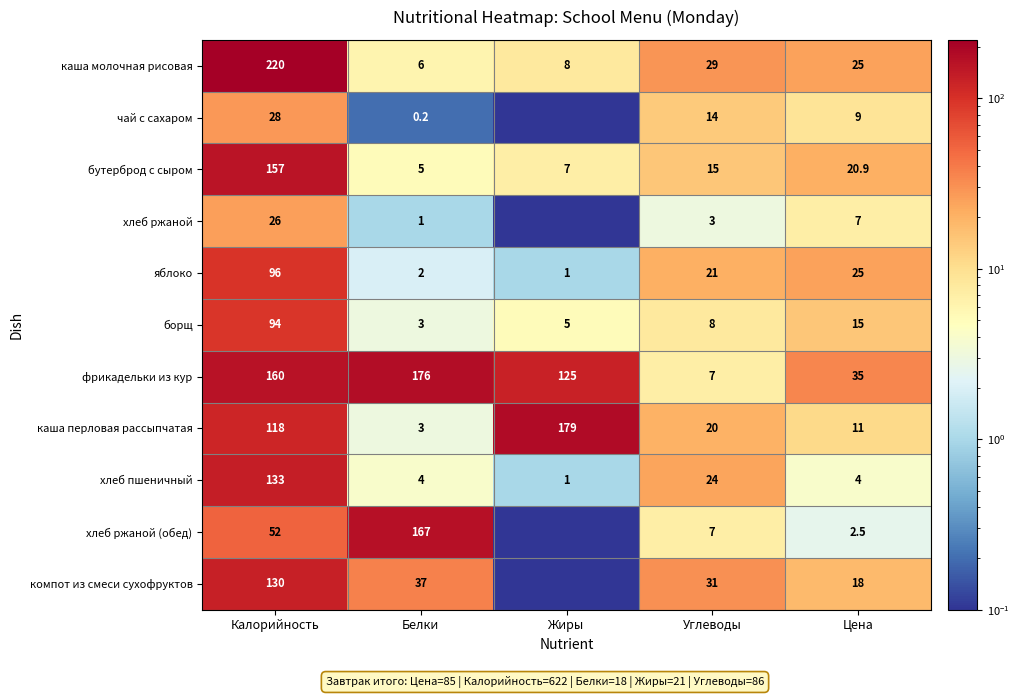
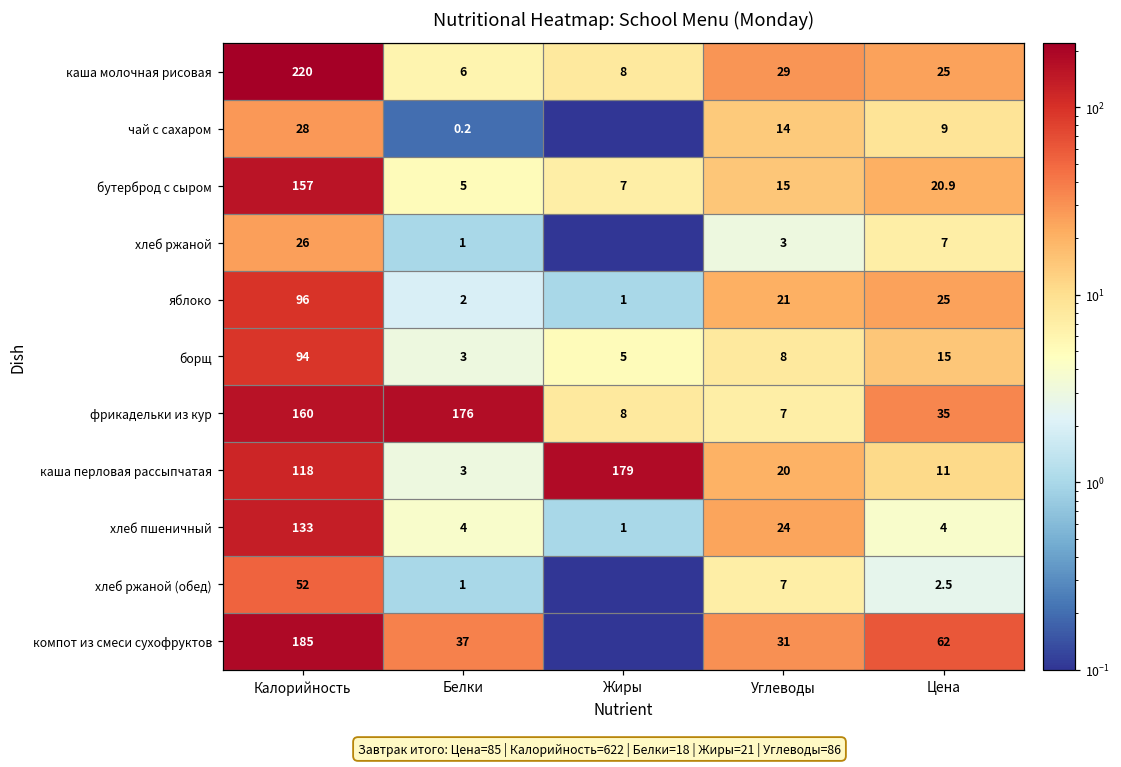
  {
    "каша молочная рисовая": {
      "Калорийность": 220,
      "Белки": 6,
      "Жиры": 8,
      "Углеводы": 29,
      "Цена": 25
    },
    "чай с сахаром": {
      "Калорийность": 28,
      "Белки": 0.2,
      "Углеводы": 14,
      "Цена": 9
    },
    "бутерброд с сыром": {
      "Калорийность": 157,
      "Белки": 5,
      "Жиры": 7,
      "Углеводы": 15,
      "Цена": 20.9
    },
    "хлеб ржаной": {
      "Калорийность": 26,
      "Белки": 1,
      "Углеводы": 3,
      "Цена": 7
    },
    "яблоко": {
      "Калорийность": 96,
      "Белки": 2,
      "Жиры": 1,
      "Углеводы": 21,
      "Цена": 25
    },
    "борщ": {
      "Калорийность": 94,
      "Белки": 3,
      "Жиры": 5,
      "Углеводы": 8,
      "Цена": 15
    },
    "фрикадельки из кур": {
      "Калорийность": 160,
      "Белки": 176,
-     "Жиры": 125,
+     "Жиры": 8,
      "Углеводы": 7,
      "Цена": 35
    },
    "каша перловая рассыпчатая": {
      "Калорийность": 118,
      "Белки": 3,
      "Жиры": 179,
      "Углеводы": 20,
      "Цена": 11
    },
    "хлеб пшеничный": {
      "Калорийность": 133,
      "Белки": 4,
      "Жиры": 1,
      "Углеводы": 24,
      "Цена": 4
    },
    "хлеб ржаной (обед)": {
      "Калорийность": 52,
-     "Белки": 167,
+     "Белки": 1,
      "Углеводы": 7,
      "Цена": 2.5
    },
    "компот из смеси сухофруктов": {
-     "Калорийность": 130,
+     "Калорийность": 185,
      "Белки": 37,
      "Углеводы": 31,
-     "Цена": 18
+     "Цена": 62
    }
  }
